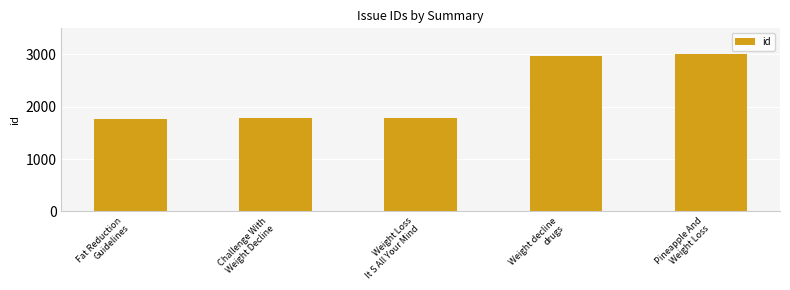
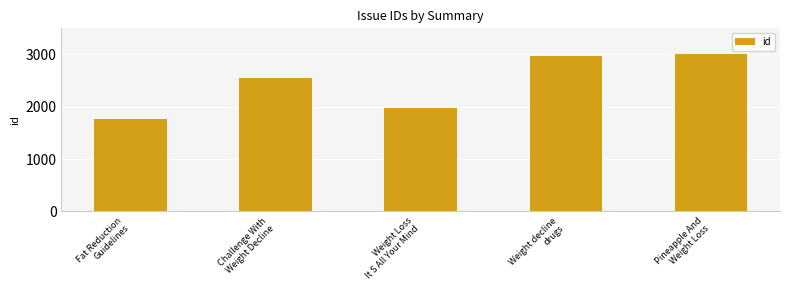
  {
    "Fat Reduction Guidelines": 1800,
-   "Challenge With Weight Decline": 1800,
-   "Weight Loss It S All Your Mind": 1800,
+   "Challenge With Weight Decline": 2500,
+   "Weight Loss It S All Your Mind": 2000,
    "Weight decline drugs": 3000,
    "Pineapple And Weight Loss": 3000
  }
